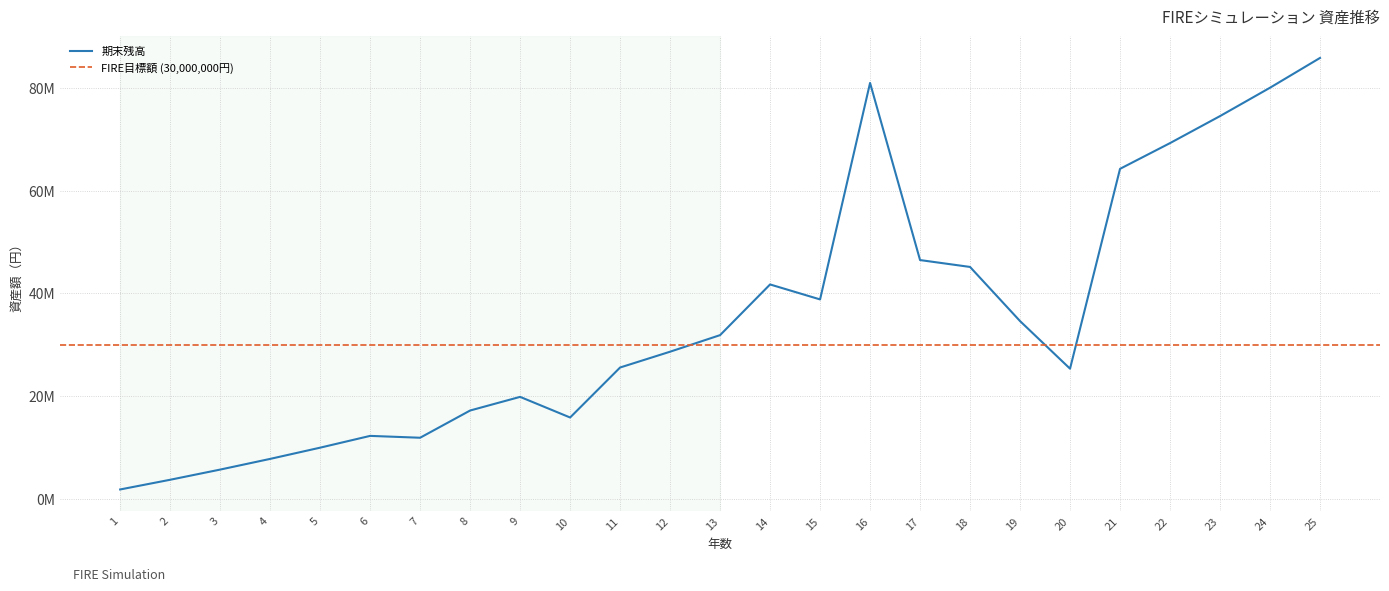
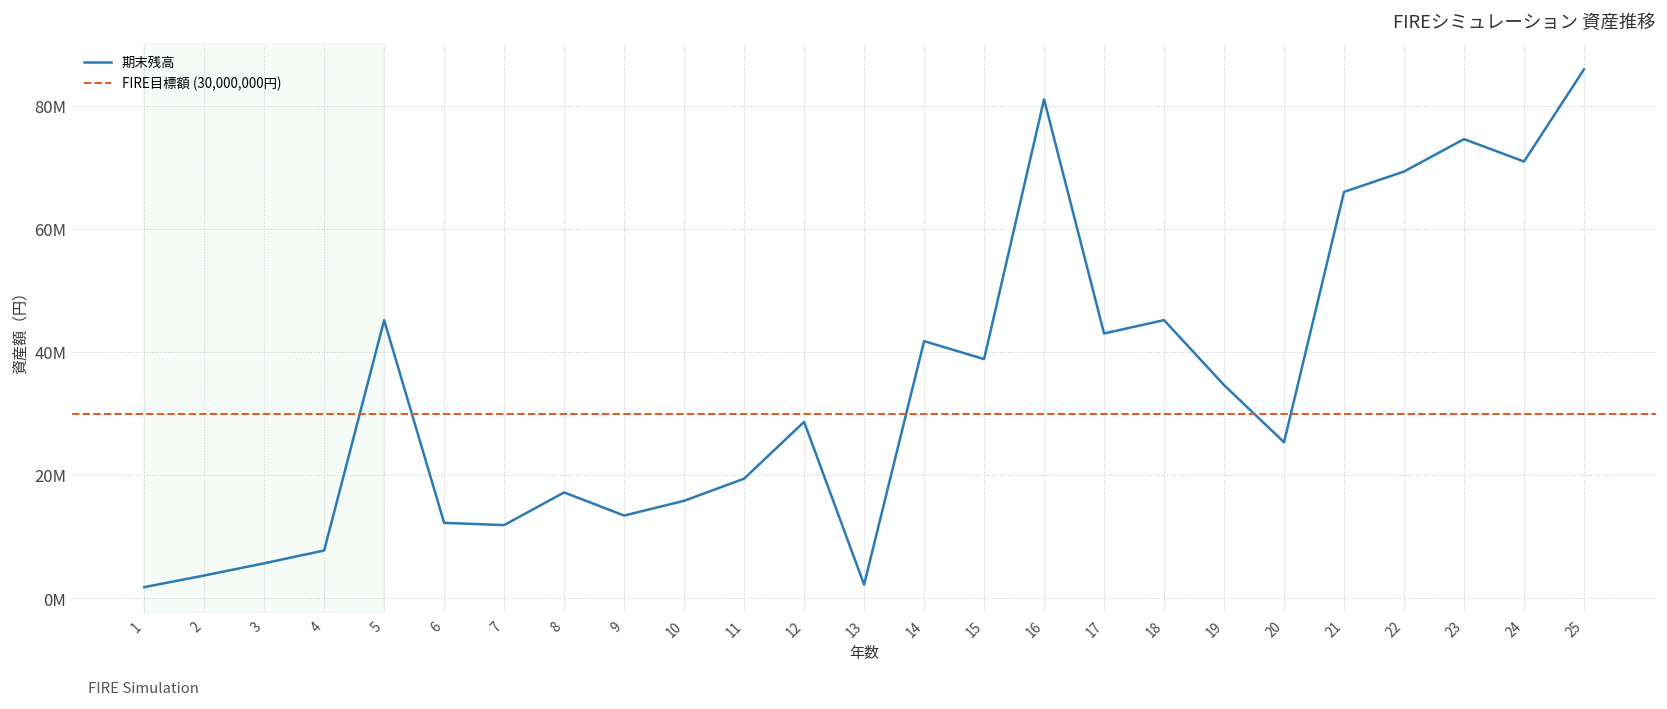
  {
    "1": 2000000,
    "2": 4000000,
    "3": 6000000,
    "4": 8000000,
-   "5": 10000000,
+   "5": 45000000,
    "6": 12000000,
    "7": 12000000,
    "8": 17000000,
-   "9": 20000000,
+   "9": 13000000,
    "10": 16000000,
-   "11": 26000000,
+   "11": 19000000,
    "12": 29000000,
-   "13": 32000000,
+   "13": 2000000,
    "14": 42000000,
    "15": 39000000,
    "16": 81000000,
-   "17": 47000000,
+   "17": 43000000,
    "18": 45000000,
    "19": 35000000,
    "20": 25000000,
-   "21": 64000000,
+   "21": 66000000,
    "22": 69000000,
    "23": 75000000,
-   "24": 80000000,
+   "24": 71000000,
    "25": 86000000
  }
